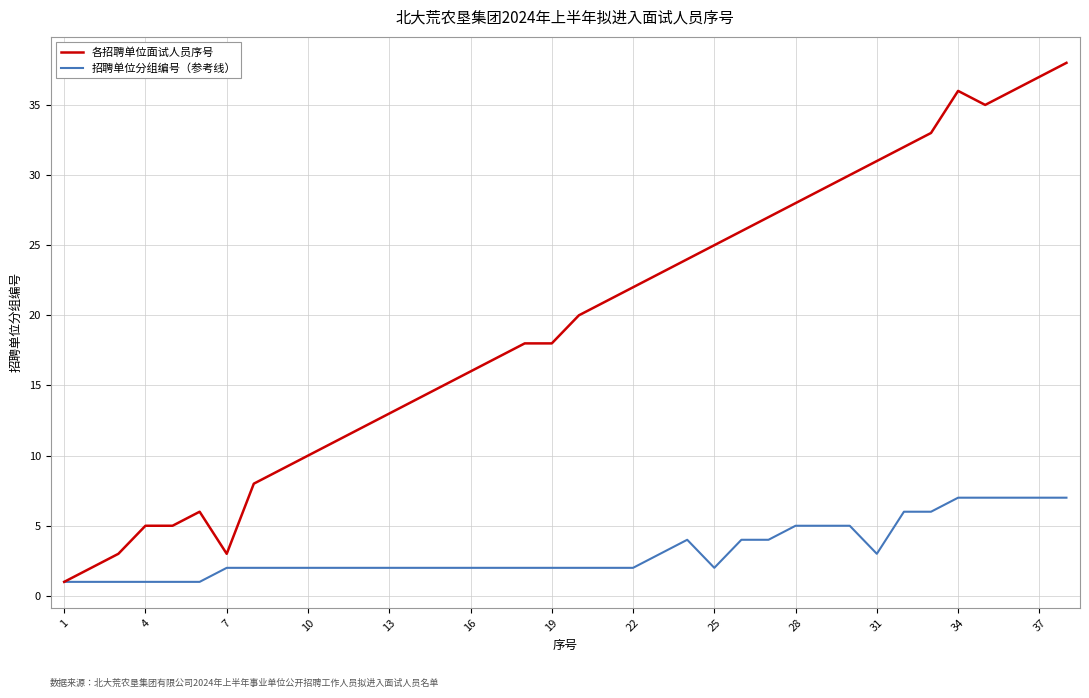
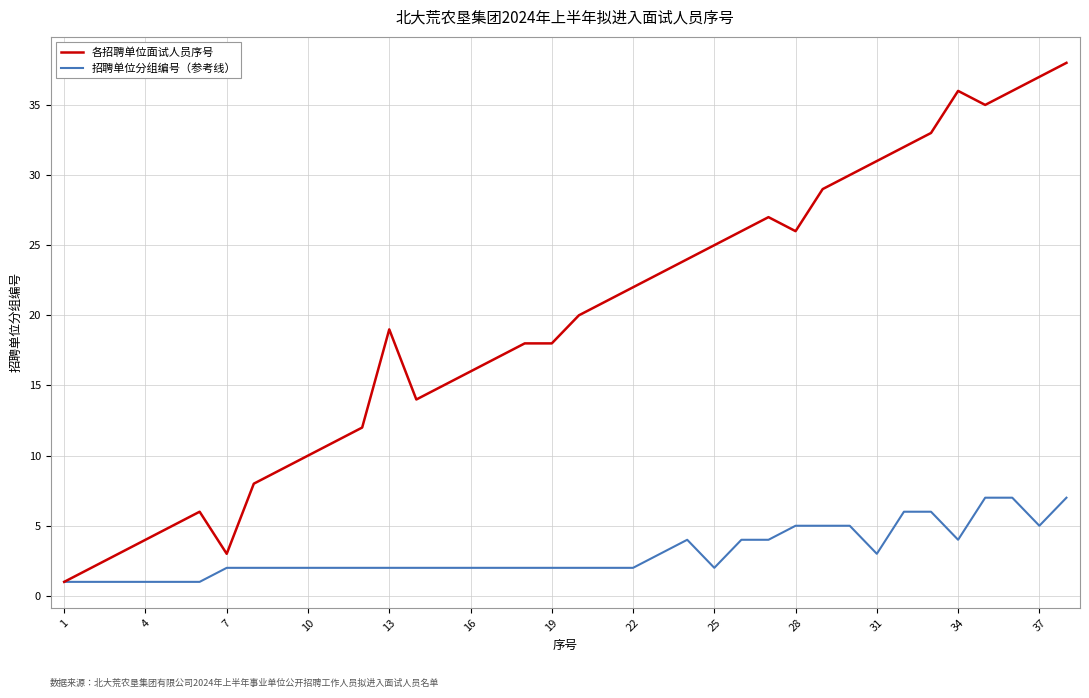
  {
    "各招聘单位面试人员序号": {
-     "4": 5,
+     "4": 4,
      "7": 3,
      "10": 10,
-     "13": 13,
+     "13": 19,
      "16": 16,
      "19": 18,
      "22": 22,
      "25": 25,
-     "28": 28,
+     "28": 26,
      "31": 31,
      "34": 36,
      "37": 37
    },
    "招聘单位分组编号（参考线）": {
      "4": 1,
      "7": 2,
      "10": 2,
      "13": 2,
      "16": 2,
      "19": 2,
      "22": 2,
      "25": 2,
      "28": 5,
      "31": 3,
-     "34": 7,
-     "37": 7
+     "34": 4,
+     "37": 5
    }
  }
